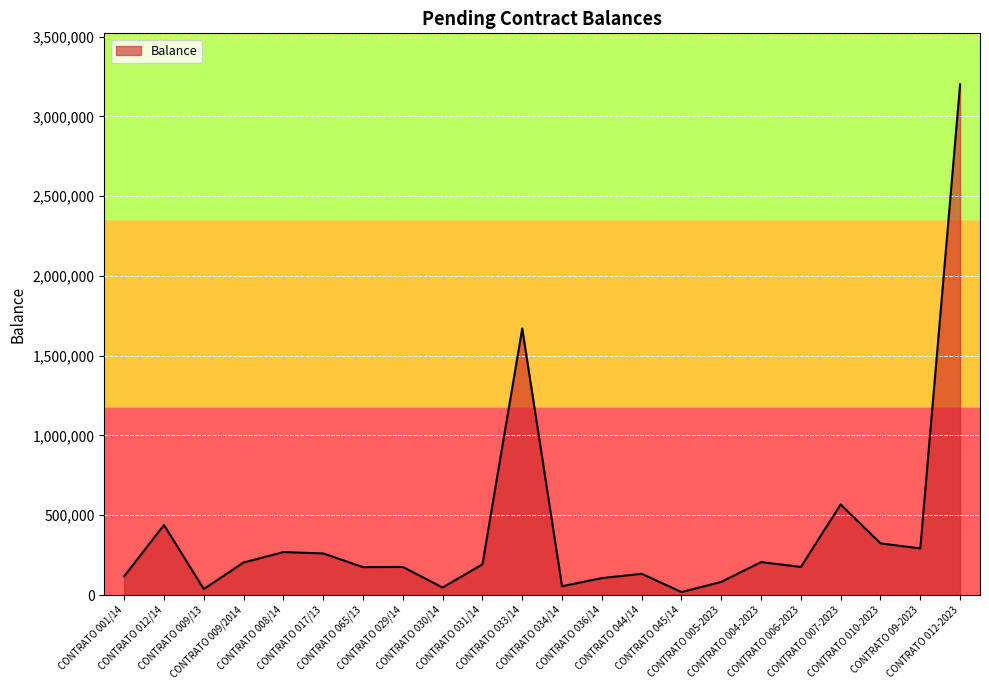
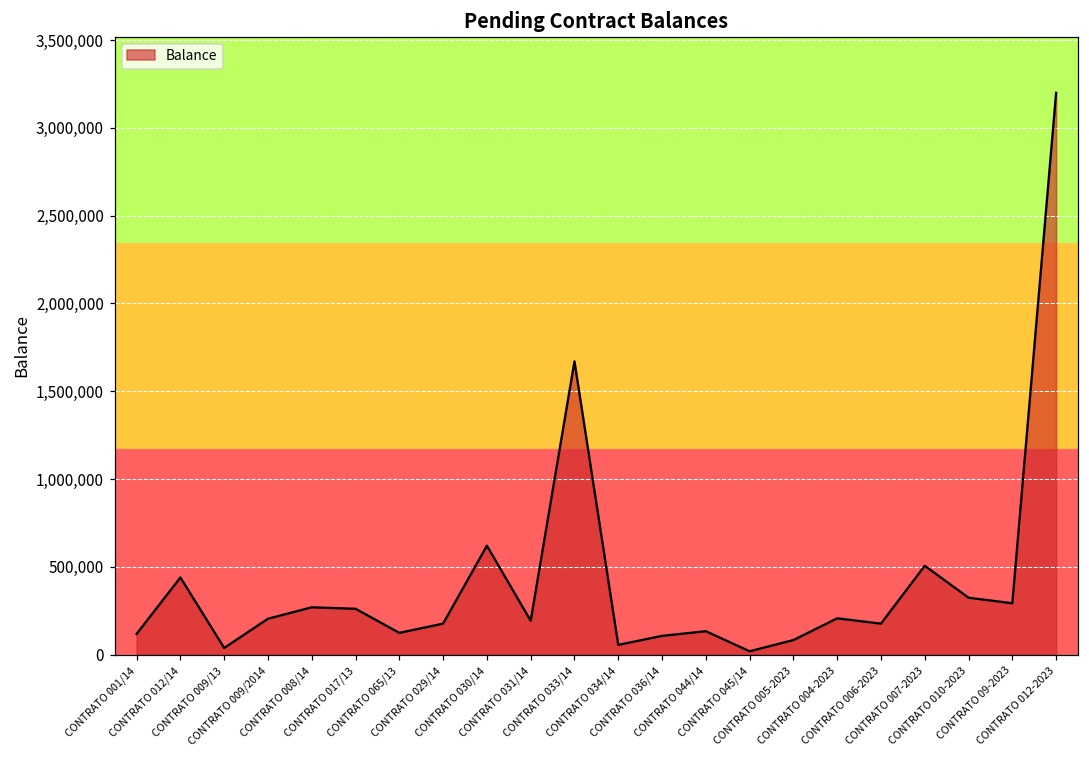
  {
    "CONTRATO 001/14": "120,000",
    "CONTRATO 012/14": "440,000",
    "CONTRATO 009/13": "40,000",
    "CONTRATO 009/2014": "200,000",
    "CONTRATO 008/14": "270,000",
    "CONTRATO 017/13": "260,000",
-   "CONTRATO 065/13": "180,000",
+   "CONTRATO 065/13": "120,000",
    "CONTRATO 029/14": "180,000",
-   "CONTRATO 030/14": "50,000",
+   "CONTRATO 030/14": "620,000",
    "CONTRATO 031/14": "190,000",
    "CONTRATO 033/14": "1,670,000",
    "CONTRATO 034/14": "60,000",
    "CONTRATO 036/14": "110,000",
    "CONTRATO 044/14": "130,000",
    "CONTRATO 045/14": "20,000",
    "CONTRATO 005-2023": "80,000",
    "CONTRATO 004-2023": "210,000",
    "CONTRATO 006-2023": "180,000",
-   "CONTRATO 007-2023": "570,000",
+   "CONTRATO 007-2023": "510,000",
    "CONTRATO 010-2023": "320,000",
    "CONTRATO 09-2023": "290,000",
    "CONTRATO 012-2023": "3,200,000"
  }
